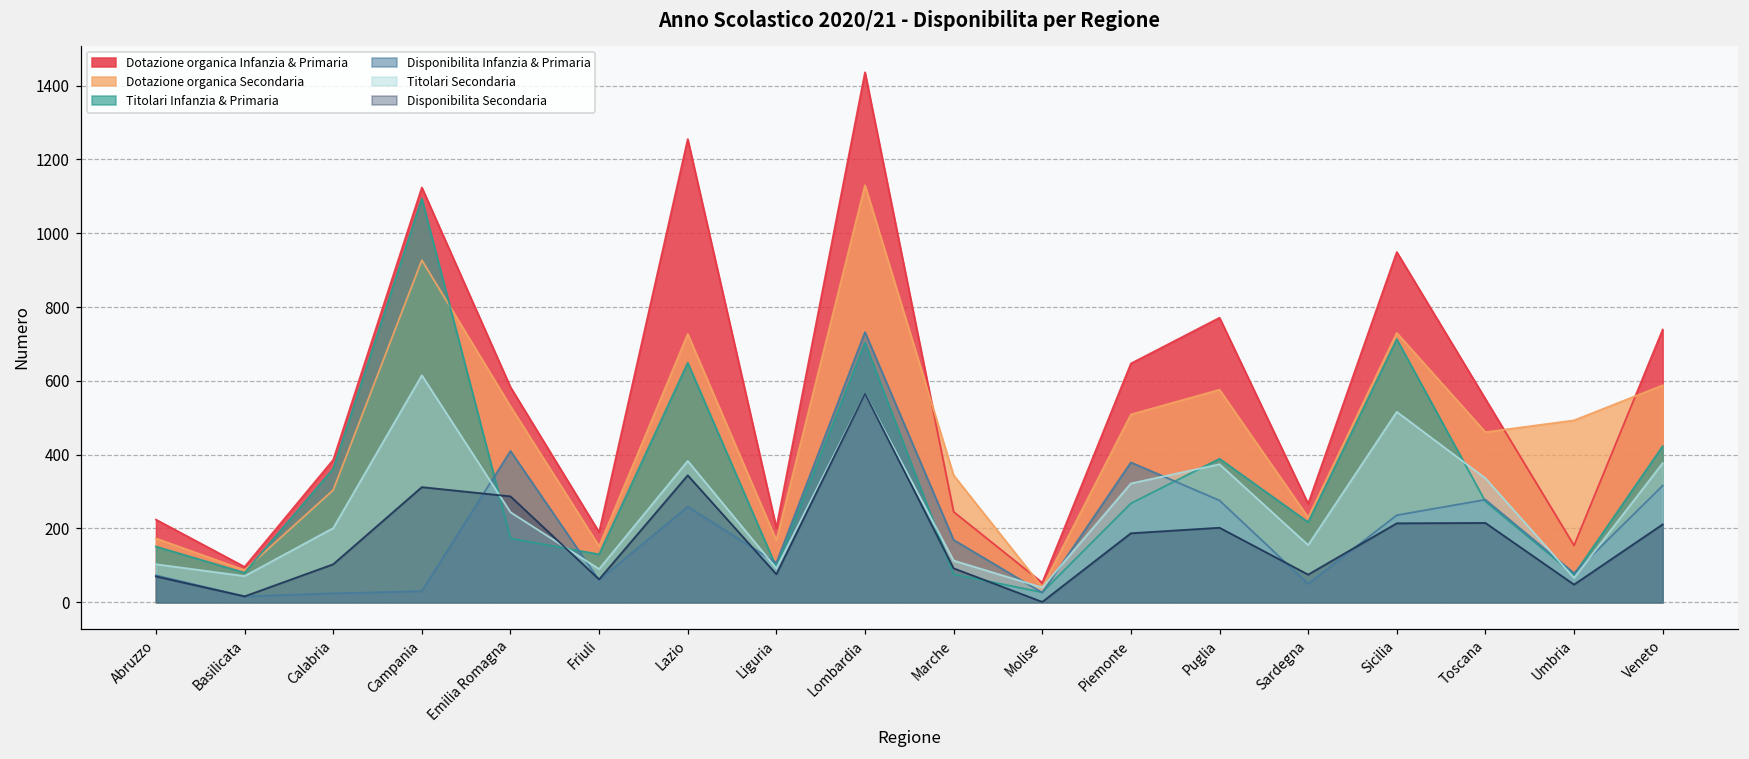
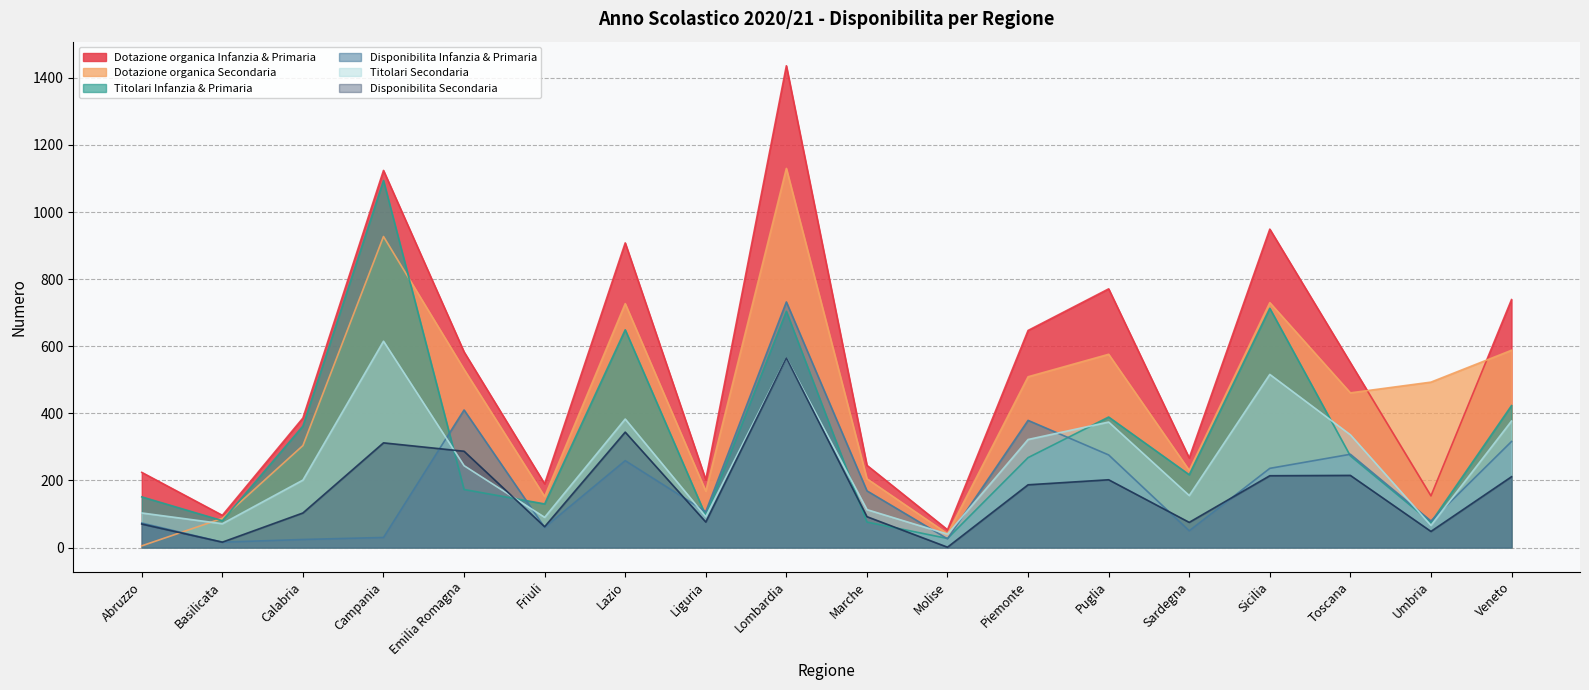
  {
    "Dotazione organica Infanzia & Primaria": {
      "Abruzzo": 220,
      "Basilicata": 100,
      "Calabria": 390,
      "Campania": 1120,
      "Emilia Romagna": 580,
      "Friuli": 190,
-     "Lazio": 1260,
+     "Lazio": 910,
      "Liguria": 200,
      "Lombardia": 1440,
      "Marche": 250,
      "Molise": 50,
      "Piemonte": 650,
      "Puglia": 770,
      "Sardegna": 270,
      "Sicilia": 950,
      "Toscana": 550,
      "Umbria": 150,
      "Veneto": 740
    },
    "Dotazione organica Secondaria": {
-     "Abruzzo": 170,
+     "Abruzzo": 10,
      "Calabria": 300,
      "Campania": 930,
      "Emilia Romagna": 530,
      "Friuli": 150,
      "Lazio": 730,
      "Liguria": 170,
      "Lombardia": 1130,
-     "Marche": 340,
+     "Marche": 210,
      "Piemonte": 510,
      "Puglia": 580,
      "Sardegna": 230,
      "Sicilia": 730,
      "Toscana": 460,
      "Umbria": 490,
      "Veneto": 590
    },
    "Titolari Secondaria": {
      "Abruzzo": 100,
      "Basilicata": 70,
      "Calabria": 200,
      "Campania": 620,
      "Emilia Romagna": 240,
      "Friuli": 90,
      "Lazio": 380,
      "Marche": 110,
      "Piemonte": 320,
      "Puglia": 370,
      "Sardegna": 160,
      "Sicilia": 520,
      "Toscana": 340,
      "Umbria": 70,
      "Veneto": 380
    }
  }
